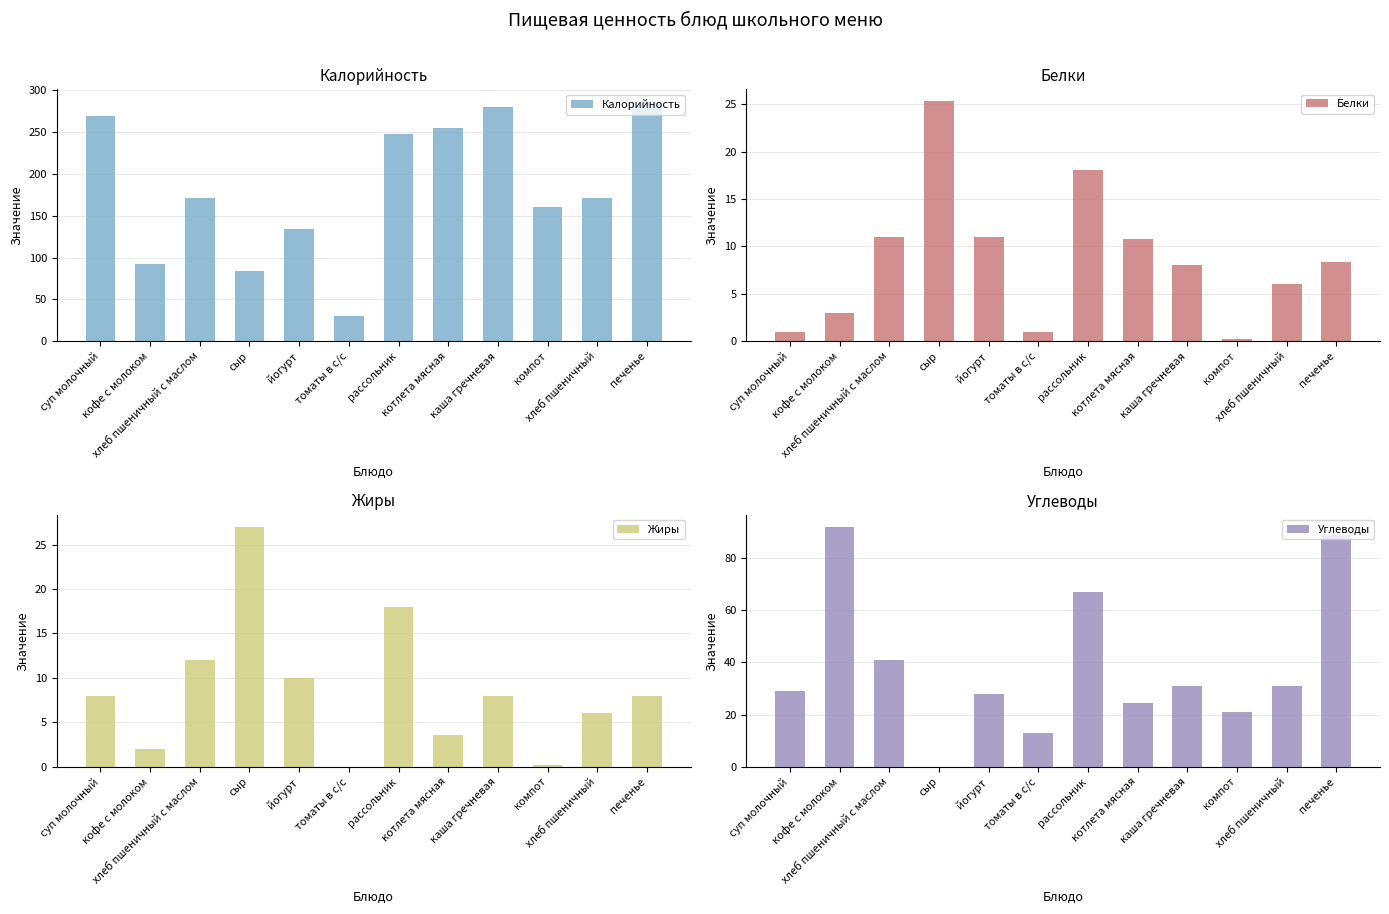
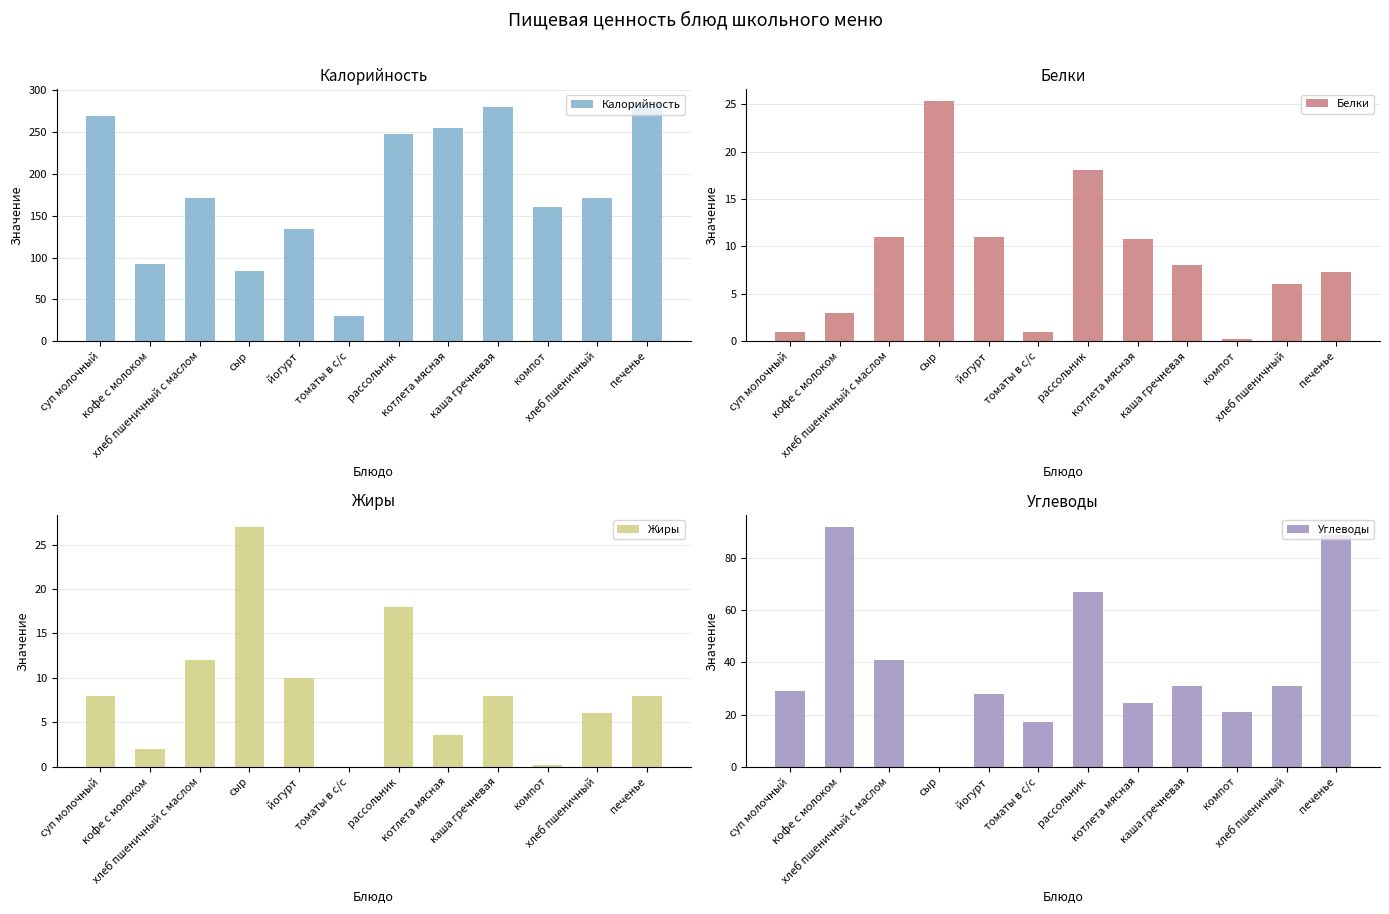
  {
    "Калорийность": {
      "суп молочный": 270,
      "кофе с молоком": 90,
      "хлеб пшеничный с маслом": 170,
      "сыр": 80,
      "йогурт": 130,
      "томаты в с/с": 30,
      "рассольник": 250,
      "котлета мясная": 250,
      "каша гречневая": 280,
      "компот": 160,
      "хлеб пшеничный": 170
    },
    "Белки": {
      "суп молочный": 1,
      "кофе с молоком": 3,
      "хлеб пшеничный с маслом": 11,
      "сыр": 25,
      "йогурт": 11,
      "томаты в с/с": 1,
      "рассольник": 18,
      "котлета мясная": 11,
      "каша гречневая": 8,
      "хлеб пшеничный": 6,
-     "печенье": 8
+     "печенье": 7
    },
    "Жиры": {
      "суп молочный": 8,
      "кофе с молоком": 2,
      "хлеб пшеничный с маслом": 12,
      "сыр": 27,
      "йогурт": 10,
      "томаты в с/с": 0,
      "рассольник": 18,
      "котлета мясная": 4,
      "каша гречневая": 8,
      "хлеб пшеничный": 6,
      "печенье": 8
    },
    "Углеводы": {
      "суп молочный": 29,
      "кофе с молоком": 92,
      "хлеб пшеничный с маслом": 41,
      "сыр": 0,
      "йогурт": 28,
-     "томаты в с/с": 13,
+     "томаты в с/с": 17,
      "рассольник": 67,
      "котлета мясная": 25,
      "каша гречневая": 31,
      "компот": 21,
      "хлеб пшеничный": 31
    }
  }
